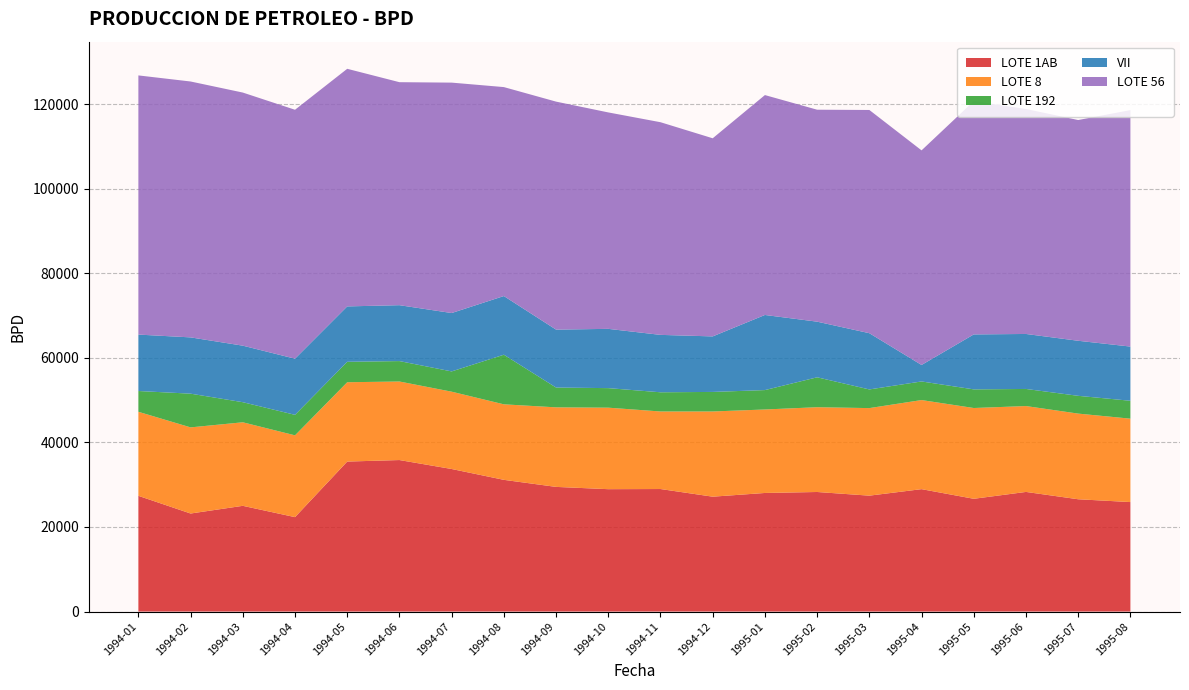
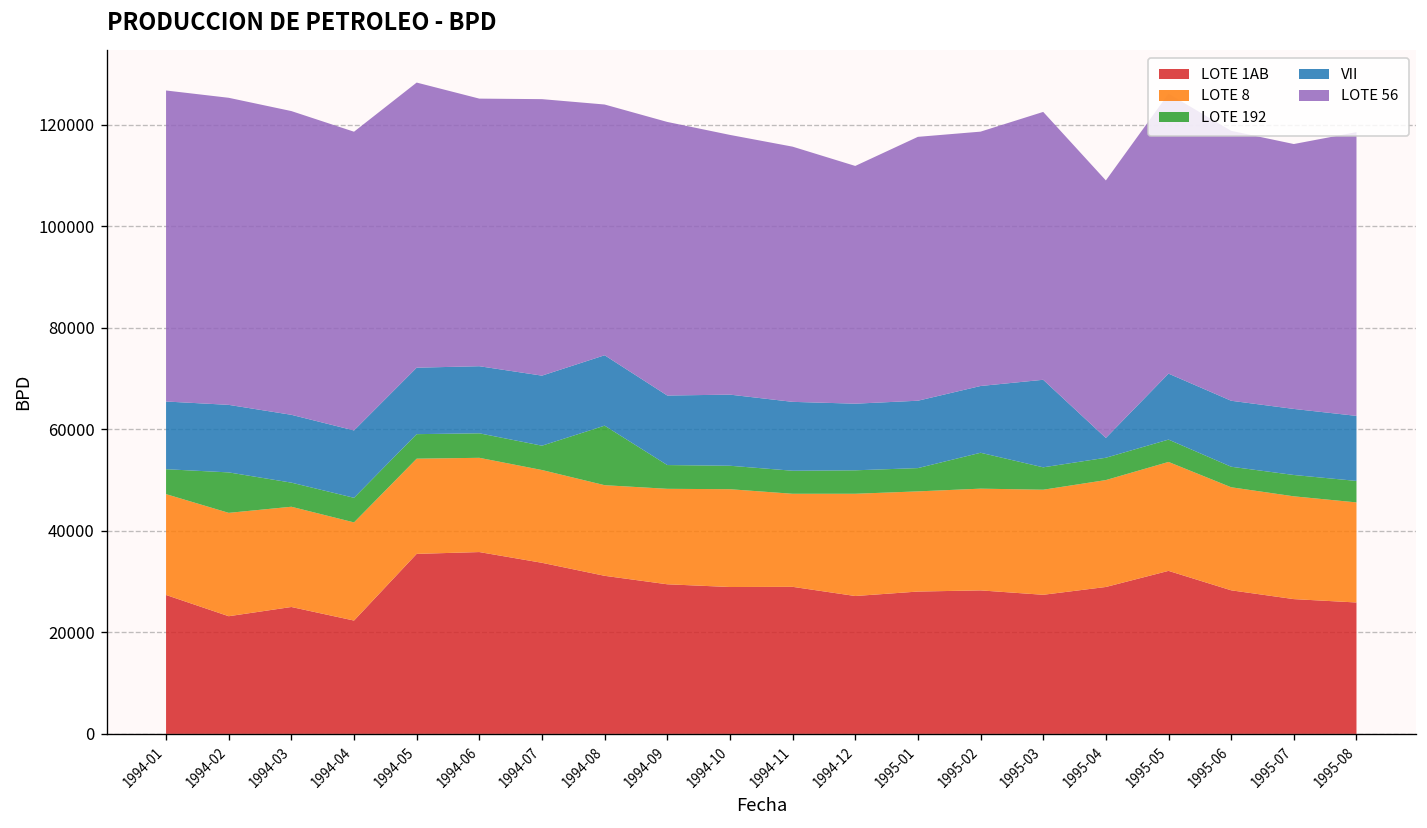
  {
    "LOTE 1AB": {
      "1994-01": 27000,
      "1994-02": 23000,
      "1994-03": 25000,
      "1994-04": 22000,
      "1994-05": 35000,
      "1994-06": 36000,
      "1994-07": 34000,
      "1994-08": 31000,
      "1994-09": 29000,
      "1994-10": 29000,
      "1994-11": 29000,
      "1994-12": 27000,
      "1995-01": 28000,
      "1995-02": 28000,
      "1995-03": 27000,
      "1995-04": 29000,
-     "1995-05": 27000,
+     "1995-05": 32000,
      "1995-06": 28000,
      "1995-07": 27000,
      "1995-08": 26000
    },
    "LOTE 8": {
      "1994-01": 20000,
      "1994-02": 20000,
      "1994-03": 20000,
      "1994-04": 19000,
      "1994-05": 19000,
      "1994-06": 19000,
      "1994-07": 18000,
      "1994-08": 18000,
      "1994-09": 19000,
      "1994-10": 19000,
      "1994-11": 18000,
      "1994-12": 20000,
      "1995-01": 20000,
      "1995-02": 20000,
      "1995-03": 21000,
      "1995-04": 21000,
      "1995-05": 21000,
      "1995-06": 20000,
      "1995-07": 20000,
      "1995-08": 20000
    },
    "LOTE 192": {
      "1994-01": 5000,
      "1994-02": 8000,
      "1994-03": 5000,
      "1994-04": 5000,
      "1994-05": 5000,
      "1994-06": 5000,
      "1994-07": 5000,
      "1994-08": 12000,
      "1994-09": 5000,
      "1994-10": 5000,
      "1994-11": 5000,
      "1994-12": 5000,
      "1995-01": 5000,
      "1995-02": 7000,
      "1995-03": 4000,
      "1995-04": 4000,
      "1995-05": 4000,
      "1995-06": 4000,
      "1995-07": 4000,
      "1995-08": 4000
    },
    "VII": {
      "1994-01": 13000,
      "1994-02": 13000,
      "1994-03": 13000,
      "1994-04": 13000,
      "1994-05": 13000,
      "1994-06": 13000,
      "1994-07": 14000,
      "1994-08": 14000,
      "1994-09": 14000,
      "1994-10": 14000,
      "1994-11": 14000,
      "1994-12": 13000,
-     "1995-01": 18000,
+     "1995-01": 13000,
      "1995-02": 13000,
-     "1995-03": 13000,
+     "1995-03": 17000,
      "1995-04": 4000,
      "1995-05": 13000,
      "1995-06": 13000,
      "1995-07": 13000,
      "1995-08": 13000
    },
    "LOTE 56": {
      "1994-01": 61000,
      "1994-02": 60000,
      "1994-03": 60000,
      "1994-04": 59000,
      "1994-05": 56000,
      "1994-06": 53000,
      "1994-07": 54000,
      "1994-08": 49000,
      "1994-09": 54000,
      "1994-10": 51000,
      "1994-11": 50000,
      "1994-12": 47000,
      "1995-01": 52000,
      "1995-02": 50000,
      "1995-03": 53000,
      "1995-04": 51000,
      "1995-07": 52000
    }
  }
